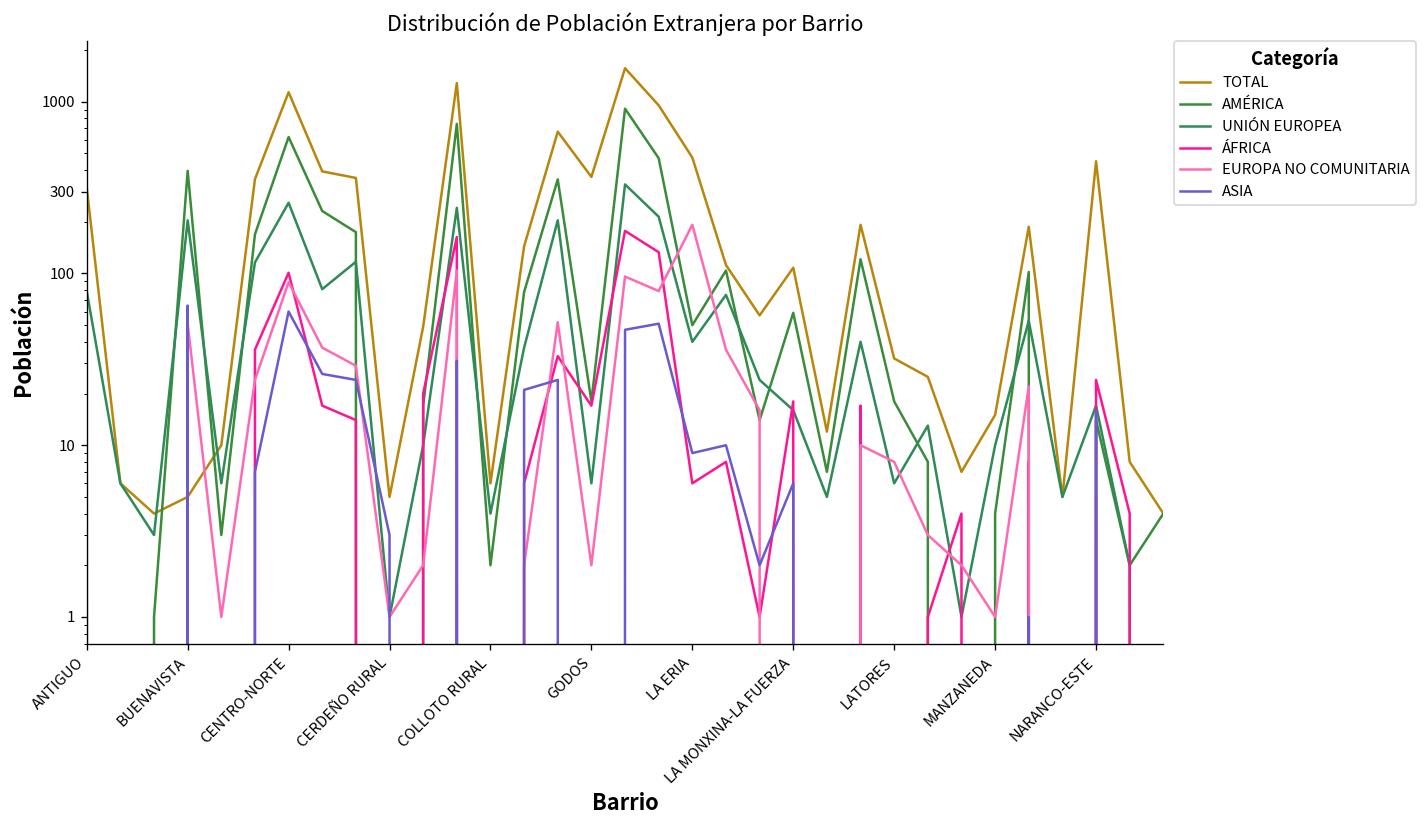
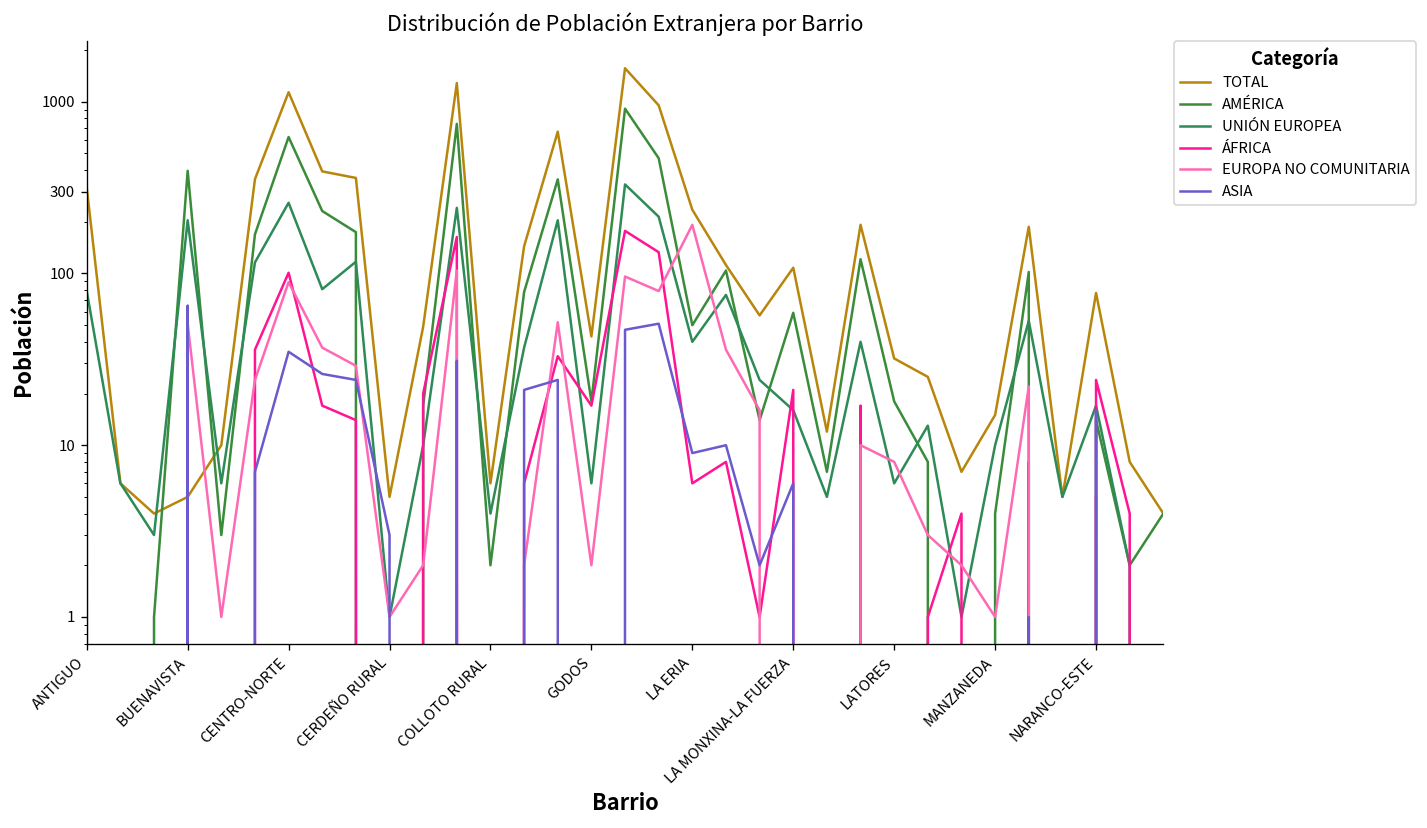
  {
    "TOTAL": {
      "ANTIGUO": 320,
      "BUENAVISTA": 5,
      "CENTRO-NORTE": 1100,
      "CERDEÑO RURAL": 5,
      "COLLOTO RURAL": 6,
-     "GODOS": 370,
-     "LA ERIA": 470,
+     "GODOS": 43,
+     "LA ERIA": 240,
      "LA MONXINA-LA FUERZA": 110,
      "LATORES": 32,
      "MANZANEDA": 15,
-     "NARANCO-ESTE": 450
+     "NARANCO-ESTE": 80
    },
    "ÁFRICA": {
      "ANTIGUO": 21,
      "BUENAVISTA": 3,
      "CENTRO-NORTE": 100,
      "GODOS": 17,
      "LA ERIA": 6,
-     "LA MONXINA-LA FUERZA": 18,
+     "LA MONXINA-LA FUERZA": 21,
      "NARANCO-ESTE": 24
    },
    "EUROPA NO COMUNITARIA": {
      "ANTIGUO": 31,
      "BUENAVISTA": 51,
      "CENTRO-NORTE": 90,
      "GODOS": 2,
      "LA ERIA": 190,
      "LATORES": 8,
      "MANZANEDA": 1,
      "NARANCO-ESTE": 5
    },
    "ASIA": {
      "ANTIGUO": 16,
      "BUENAVISTA": 70,
-     "CENTRO-NORTE": 60,
+     "CENTRO-NORTE": 35,
      "CERDEÑO RURAL": 3,
      "LA ERIA": 9,
      "LA MONXINA-LA FUERZA": 6,
      "NARANCO-ESTE": 16
    }
  }
